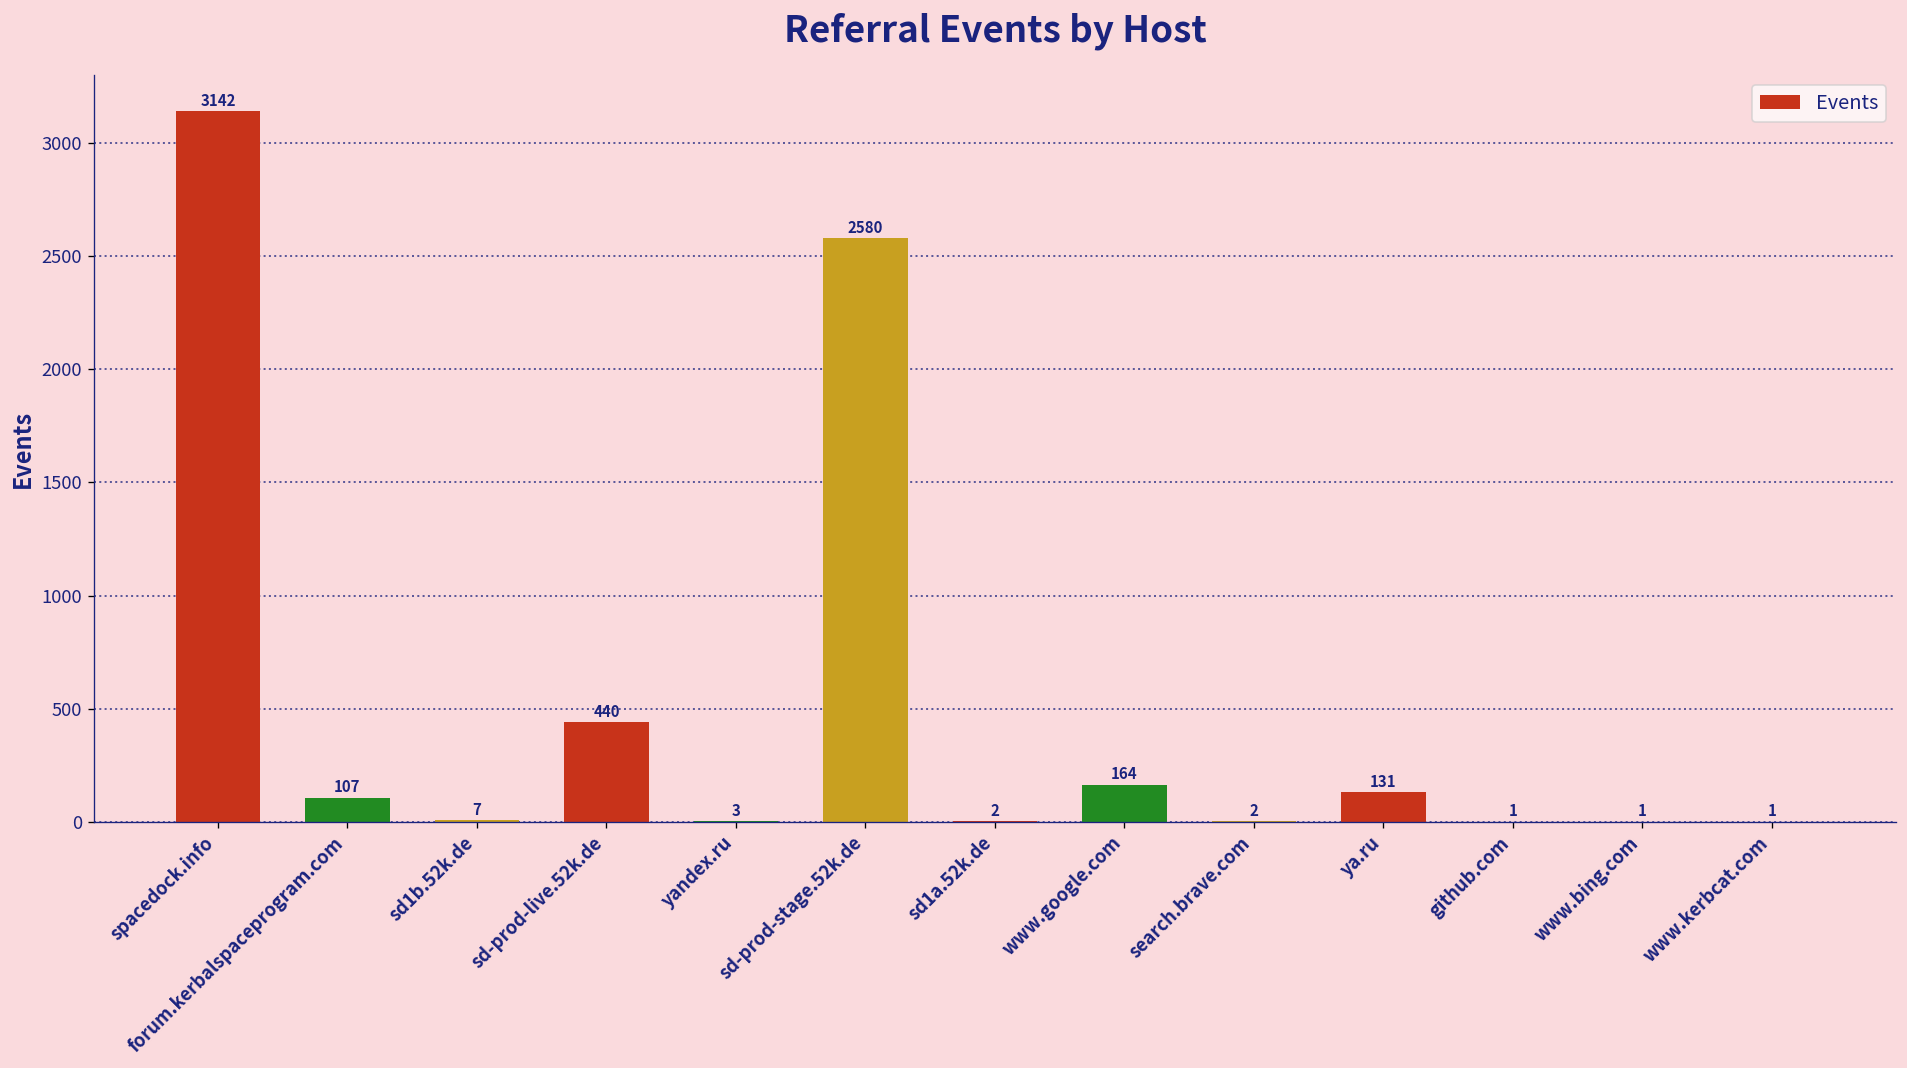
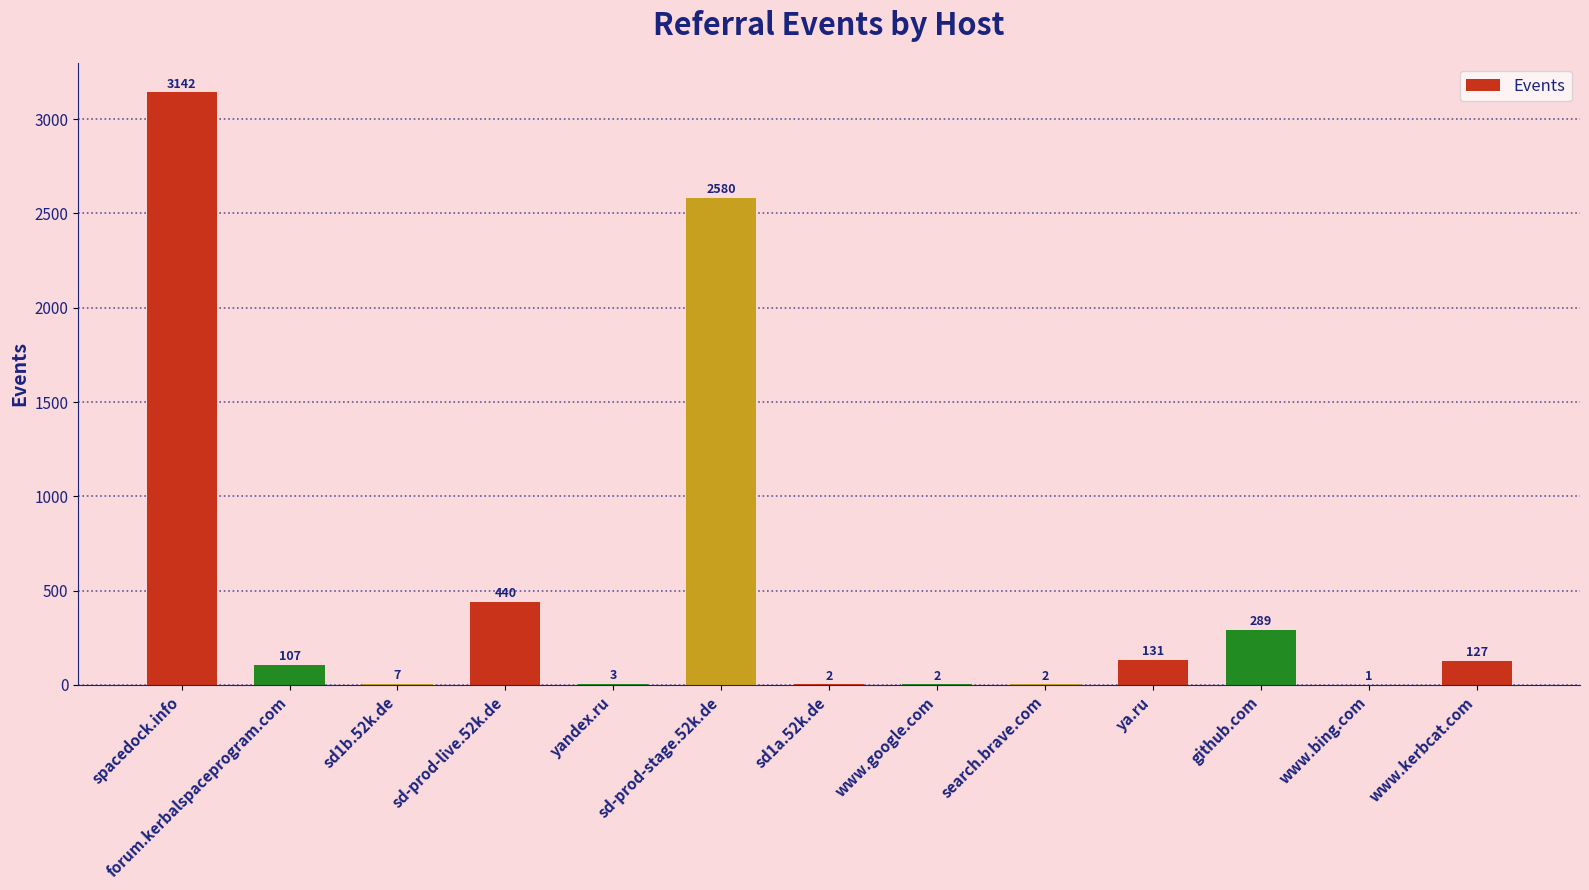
  {
    "spacedock.info": 3142,
    "forum.kerbalspaceprogram.com": 107,
    "sd1b.52k.de": 7,
    "sd-prod-live.52k.de": 440,
    "yandex.ru": 3,
    "sd-prod-stage.52k.de": 2580,
    "sd1a.52k.de": 2,
-   "www.google.com": 164,
+   "www.google.com": 2,
    "search.brave.com": 2,
    "ya.ru": 131,
-   "github.com": 1,
+   "github.com": 289,
    "www.bing.com": 1,
-   "www.kerbcat.com": 1
+   "www.kerbcat.com": 127
  }
